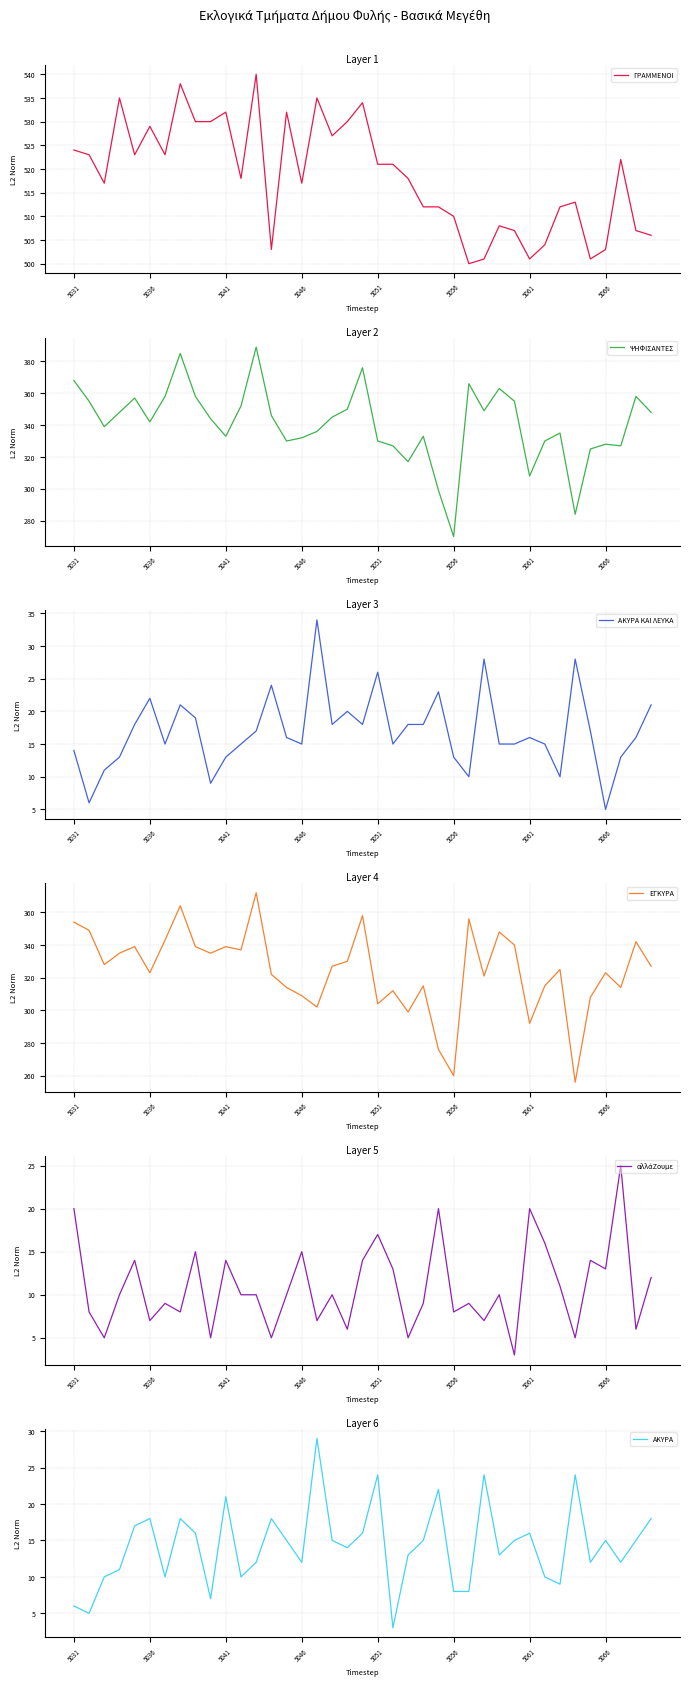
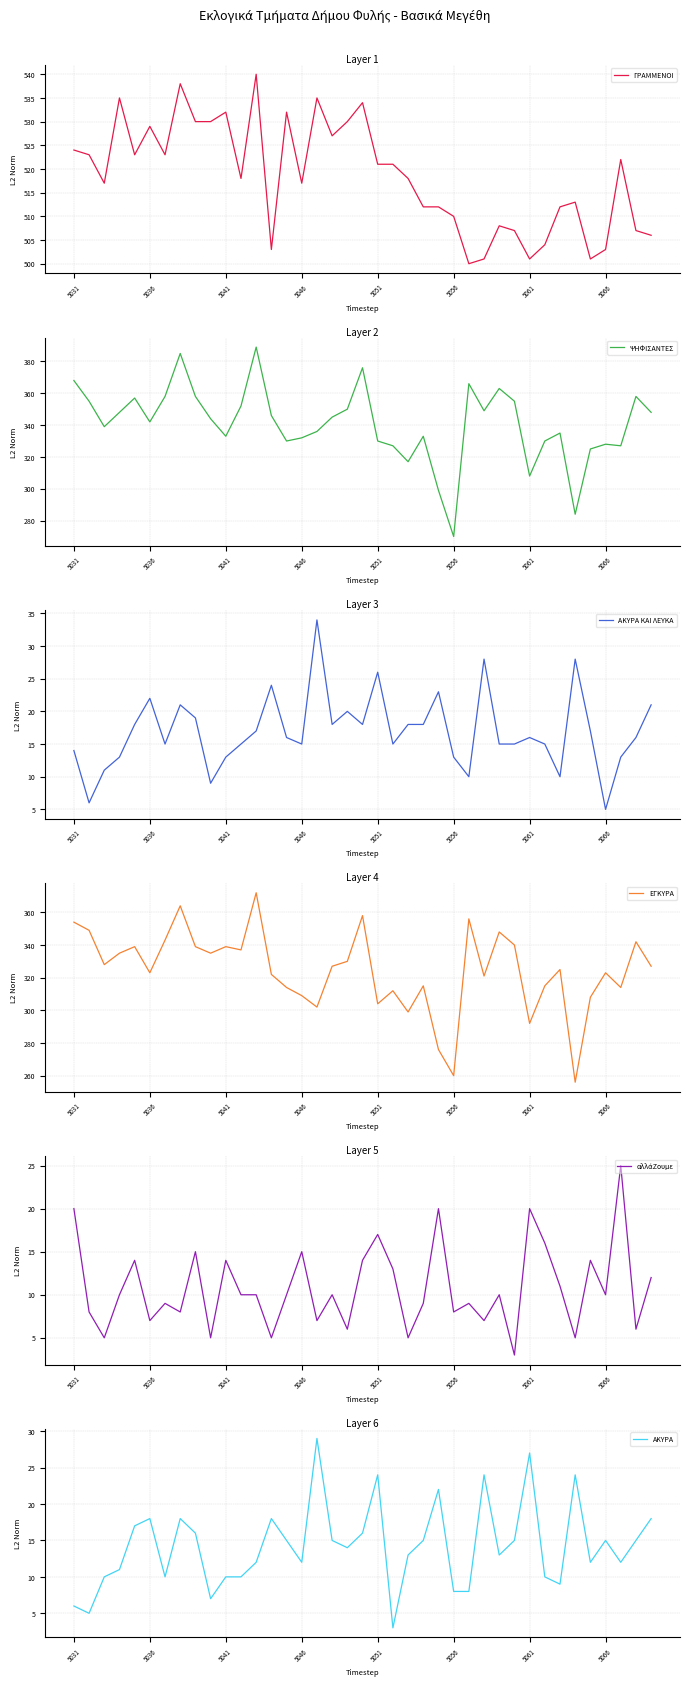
  {
    "Layer 1": {
      "5031": 524,
      "5036": 529,
      "5041": 532,
      "5046": 517,
      "5051": 521,
      "5056": 510,
      "5061": 501,
      "5066": 503
    },
    "Layer 2": {
      "5031": 368,
      "5036": 342,
      "5041": 333,
      "5046": 332,
      "5051": 330,
      "5056": 270,
      "5061": 308,
      "5066": 328
    },
    "Layer 3": {
      "5031": 14,
      "5036": 22,
      "5041": 13,
      "5046": 15,
      "5051": 26,
      "5056": 13,
      "5061": 16,
      "5066": 5
    },
    "Layer 4": {
      "5031": 354,
      "5036": 323,
      "5041": 339,
      "5046": 309,
      "5051": 304,
      "5056": 260,
      "5061": 292,
      "5066": 323
    },
    "Layer 5": {
      "5031": 20,
      "5036": 7,
      "5041": 14,
      "5046": 15,
      "5051": 17,
      "5056": 8,
      "5061": 20,
-     "5066": 13
+     "5066": 10
    },
    "Layer 6": {
      "5031": 6,
      "5036": 18,
-     "5041": 21,
+     "5041": 10,
      "5046": 12,
      "5051": 24,
      "5056": 8,
-     "5061": 16,
+     "5061": 27,
      "5066": 15
    }
  }
